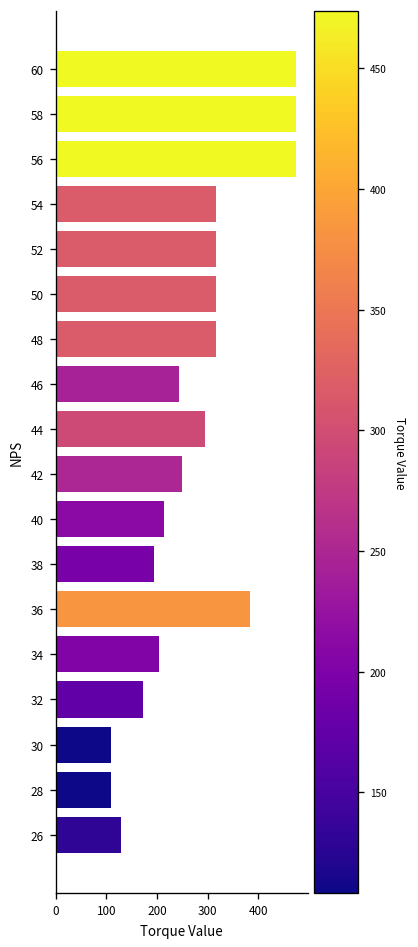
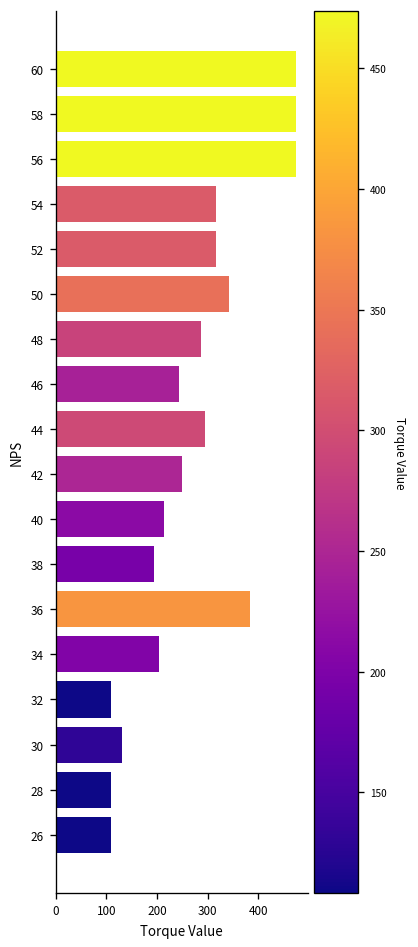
  {
    "60": 470,
    "58": 470,
    "56": 470,
    "54": 320,
    "52": 320,
-   "50": 320,
-   "48": 320,
+   "50": 340,
+   "48": 290,
    "46": 240,
    "44": 290,
    "42": 250,
    "40": 210,
    "38": 190,
    "36": 380,
    "34": 200,
-   "32": 170,
-   "30": 110,
+   "32": 110,
+   "30": 130,
    "28": 110,
-   "26": 130
+   "26": 110
  }
